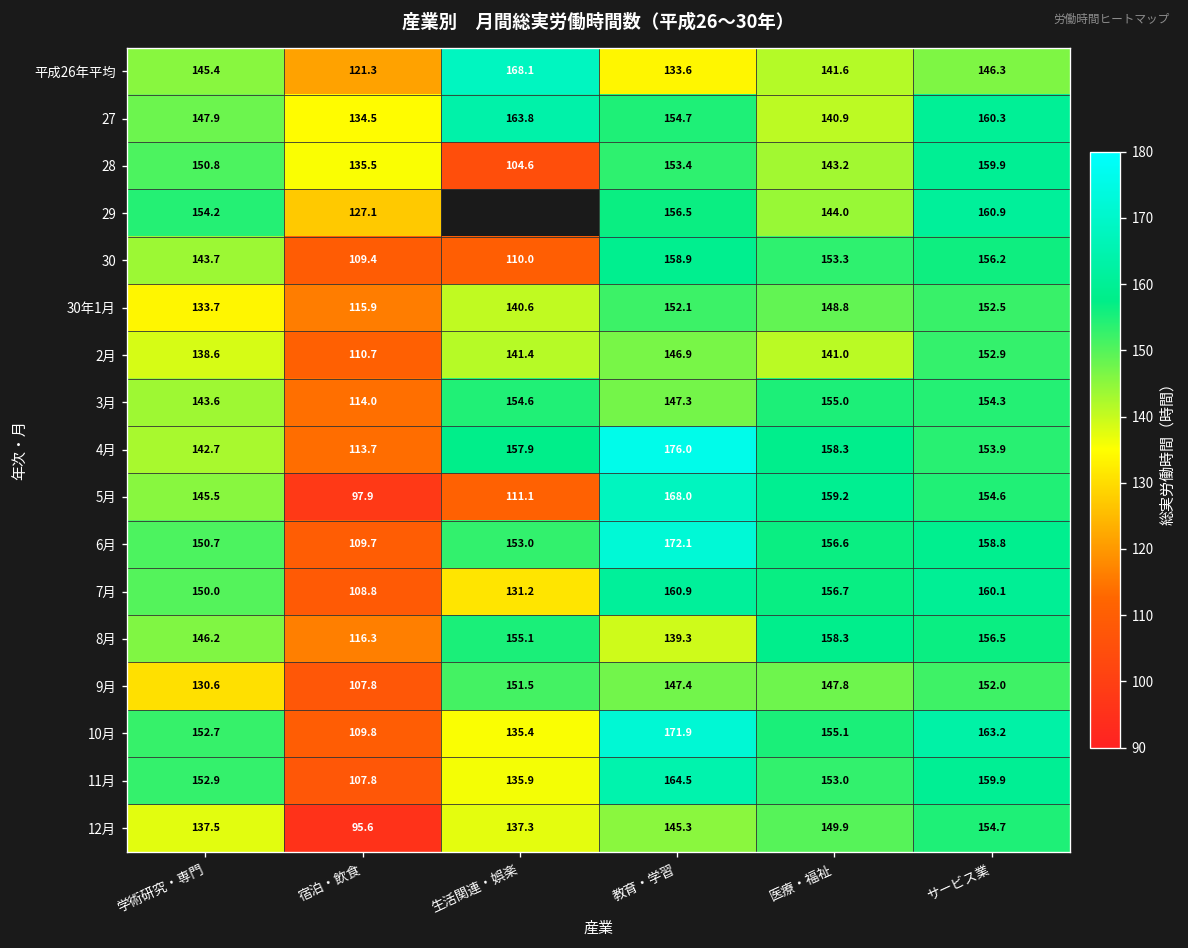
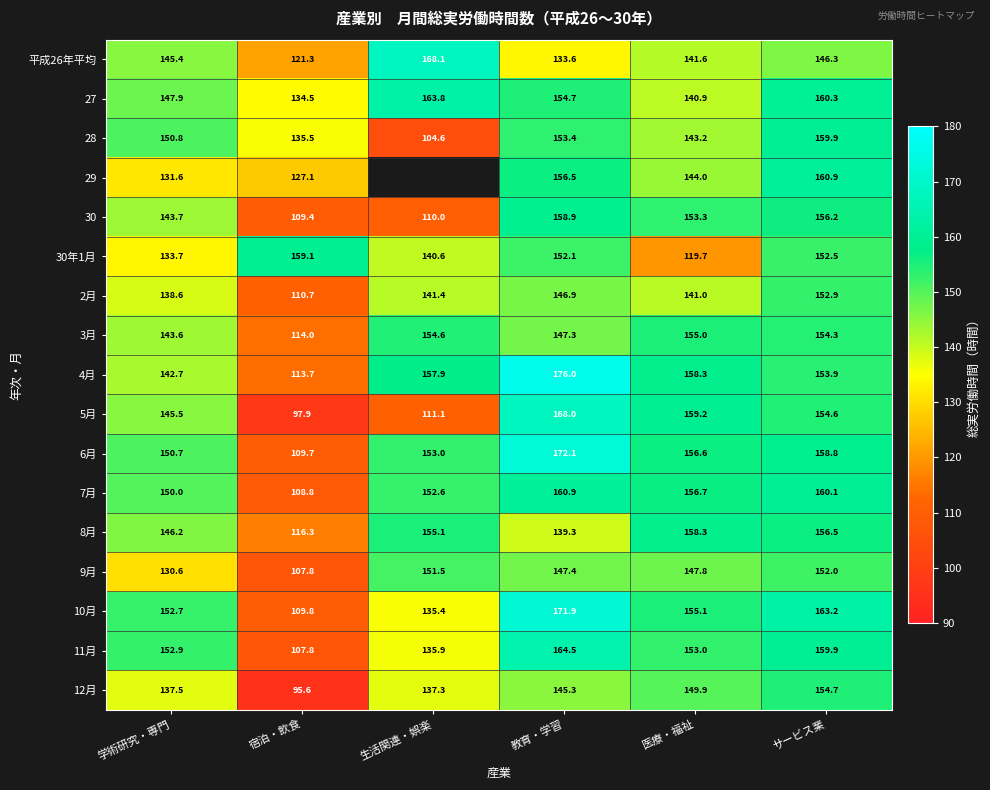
  {
    "平成26年平均": {
      "学術研究・専門": 145.4,
      "宿泊・飲食": 121.3,
      "生活関連・娯楽": 168.1,
      "教育・学習": 133.6,
      "医療・福祉": 141.6,
      "サービス業": 146.3
    },
    "27": {
      "学術研究・専門": 147.9,
      "宿泊・飲食": 134.5,
      "生活関連・娯楽": 163.8,
      "教育・学習": 154.7,
      "医療・福祉": 140.9,
      "サービス業": 160.3
    },
    "28": {
      "学術研究・専門": 150.8,
      "宿泊・飲食": 135.5,
      "生活関連・娯楽": 104.6,
      "教育・学習": 153.4,
      "医療・福祉": 143.2,
      "サービス業": 159.9
    },
    "29": {
-     "学術研究・専門": 154.2,
+     "学術研究・専門": 131.6,
      "宿泊・飲食": 127.1,
      "教育・学習": 156.5,
      "医療・福祉": 144.0,
      "サービス業": 160.9
    },
    "30": {
      "学術研究・専門": 143.7,
      "宿泊・飲食": 109.4,
      "生活関連・娯楽": 110.0,
      "教育・学習": 158.9,
      "医療・福祉": 153.3,
      "サービス業": 156.2
    },
    "30年1月": {
      "学術研究・専門": 133.7,
-     "宿泊・飲食": 115.9,
+     "宿泊・飲食": 159.1,
      "生活関連・娯楽": 140.6,
      "教育・学習": 152.1,
-     "医療・福祉": 148.8,
+     "医療・福祉": 119.7,
      "サービス業": 152.5
    },
    "2月": {
      "学術研究・専門": 138.6,
      "宿泊・飲食": 110.7,
      "生活関連・娯楽": 141.4,
      "教育・学習": 146.9,
      "医療・福祉": 141.0,
      "サービス業": 152.9
    },
    "3月": {
      "学術研究・専門": 143.6,
      "宿泊・飲食": 114.0,
      "生活関連・娯楽": 154.6,
      "教育・学習": 147.3,
      "医療・福祉": 155.0,
      "サービス業": 154.3
    },
    "4月": {
      "学術研究・専門": 142.7,
      "宿泊・飲食": 113.7,
      "生活関連・娯楽": 157.9,
      "教育・学習": 176.0,
      "医療・福祉": 158.3,
      "サービス業": 153.9
    },
    "5月": {
      "学術研究・専門": 145.5,
      "宿泊・飲食": 97.9,
      "生活関連・娯楽": 111.1,
      "教育・学習": 168.0,
      "医療・福祉": 159.2,
      "サービス業": 154.6
    },
    "6月": {
      "学術研究・専門": 150.7,
      "宿泊・飲食": 109.7,
      "生活関連・娯楽": 153.0,
      "教育・学習": 172.1,
      "医療・福祉": 156.6,
      "サービス業": 158.8
    },
    "7月": {
      "学術研究・専門": 150.0,
      "宿泊・飲食": 108.8,
-     "生活関連・娯楽": 131.2,
+     "生活関連・娯楽": 152.6,
      "教育・学習": 160.9,
      "医療・福祉": 156.7,
      "サービス業": 160.1
    },
    "8月": {
      "学術研究・専門": 146.2,
      "宿泊・飲食": 116.3,
      "生活関連・娯楽": 155.1,
      "教育・学習": 139.3,
      "医療・福祉": 158.3,
      "サービス業": 156.5
    },
    "9月": {
      "学術研究・専門": 130.6,
      "宿泊・飲食": 107.8,
      "生活関連・娯楽": 151.5,
      "教育・学習": 147.4,
      "医療・福祉": 147.8,
      "サービス業": 152.0
    },
    "10月": {
      "学術研究・専門": 152.7,
      "宿泊・飲食": 109.8,
      "生活関連・娯楽": 135.4,
      "教育・学習": 171.9,
      "医療・福祉": 155.1,
      "サービス業": 163.2
    },
    "11月": {
      "学術研究・専門": 152.9,
      "宿泊・飲食": 107.8,
      "生活関連・娯楽": 135.9,
      "教育・学習": 164.5,
      "医療・福祉": 153.0,
      "サービス業": 159.9
    },
    "12月": {
      "学術研究・専門": 137.5,
      "宿泊・飲食": 95.6,
      "生活関連・娯楽": 137.3,
      "教育・学習": 145.3,
      "医療・福祉": 149.9,
      "サービス業": 154.7
    }
  }
